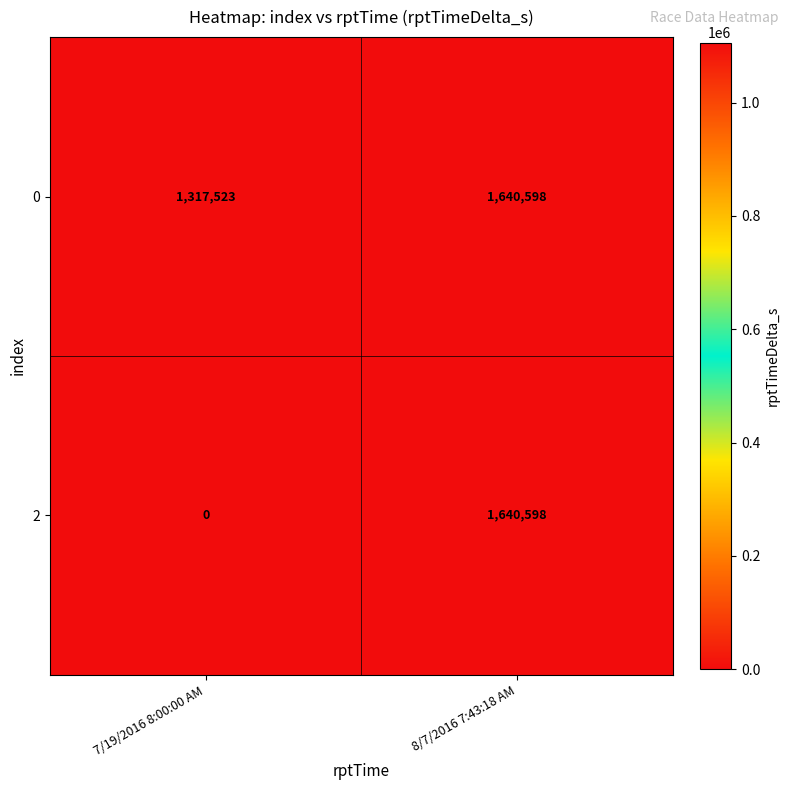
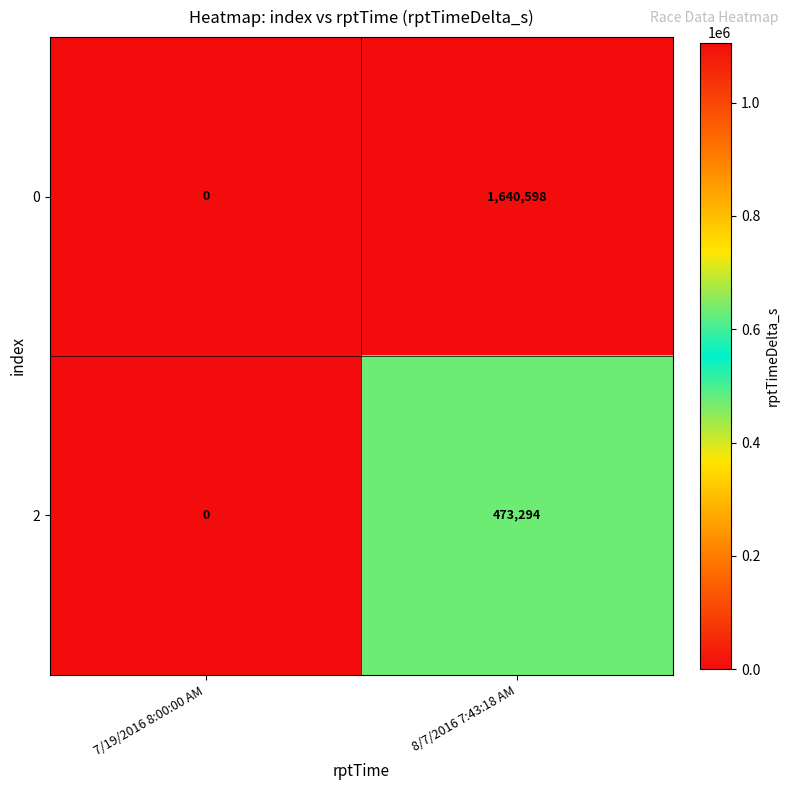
  {
    "0": {
-     "7/19/2016 8:00:00 AM": "1,317,523",
+     "7/19/2016 8:00:00 AM": "0",
      "8/7/2016 7:43:18 AM": "1,640,598"
    },
    "2": {
      "7/19/2016 8:00:00 AM": "0",
-     "8/7/2016 7:43:18 AM": "1,640,598"
+     "8/7/2016 7:43:18 AM": "473,294"
    }
  }
